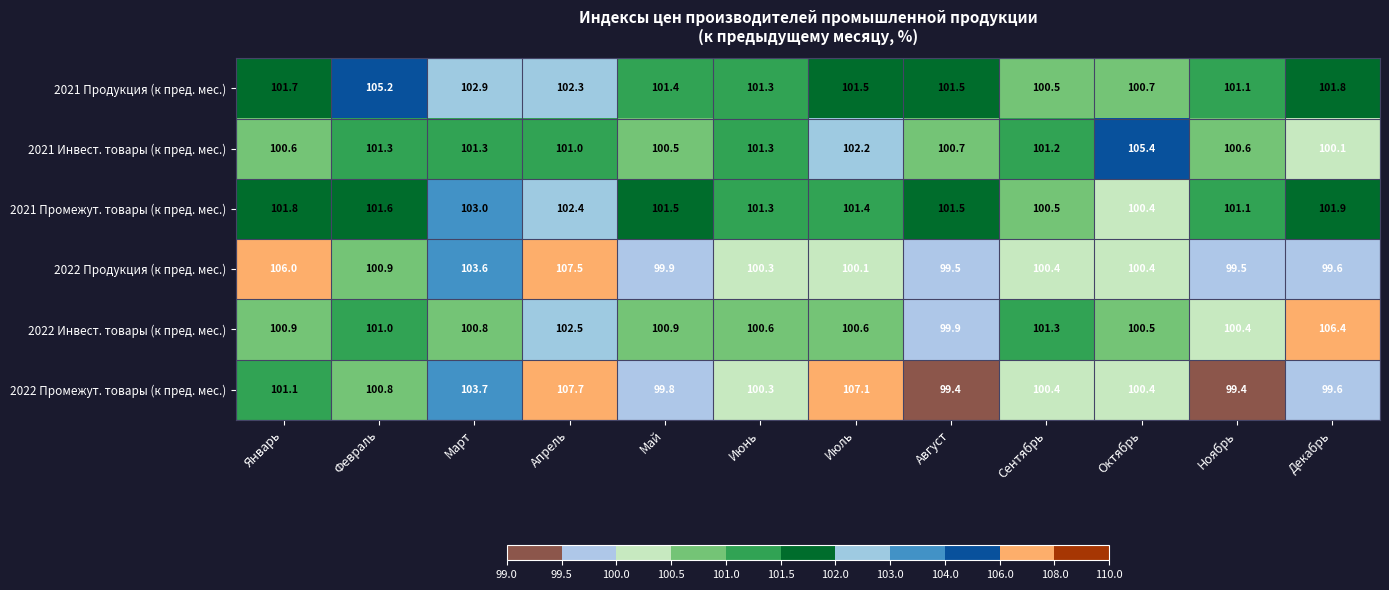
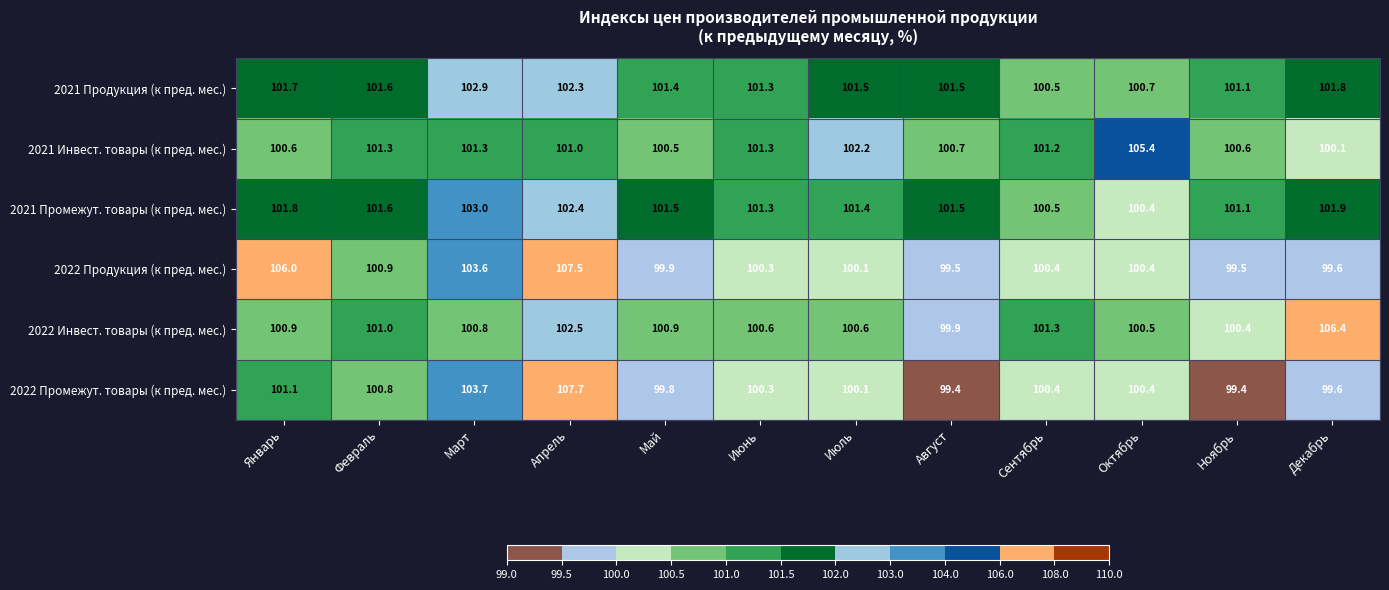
  {
    "2021 Продукция (к пред. мес.)": {
      "Январь": 101.7,
-     "Февраль": 105.2,
+     "Февраль": 101.6,
      "Март": 102.9,
      "Апрель": 102.3,
      "Май": 101.4,
      "Июнь": 101.3,
      "Июль": 101.5,
      "Август": 101.5,
      "Сентябрь": 100.5,
      "Октябрь": 100.7,
      "Ноябрь": 101.1,
      "Декабрь": 101.8
    },
    "2021 Инвест. товары (к пред. мес.)": {
      "Январь": 100.6,
      "Февраль": 101.3,
      "Март": 101.3,
      "Апрель": 101.0,
      "Май": 100.5,
      "Июнь": 101.3,
      "Июль": 102.2,
      "Август": 100.7,
      "Сентябрь": 101.2,
      "Октябрь": 105.4,
      "Ноябрь": 100.6,
      "Декабрь": 100.1
    },
    "2021 Промежут. товары (к пред. мес.)": {
      "Январь": 101.8,
      "Февраль": 101.6,
      "Март": 103.0,
      "Апрель": 102.4,
      "Май": 101.5,
      "Июнь": 101.3,
      "Июль": 101.4,
      "Август": 101.5,
      "Сентябрь": 100.5,
      "Октябрь": 100.4,
      "Ноябрь": 101.1,
      "Декабрь": 101.9
    },
    "2022 Продукция (к пред. мес.)": {
      "Январь": 106.0,
      "Февраль": 100.9,
      "Март": 103.6,
      "Апрель": 107.5,
      "Май": 99.9,
      "Июнь": 100.3,
      "Июль": 100.1,
      "Август": 99.5,
      "Сентябрь": 100.4,
      "Октябрь": 100.4,
      "Ноябрь": 99.5,
      "Декабрь": 99.6
    },
    "2022 Инвест. товары (к пред. мес.)": {
      "Январь": 100.9,
      "Февраль": 101.0,
      "Март": 100.8,
      "Апрель": 102.5,
      "Май": 100.9,
      "Июнь": 100.6,
      "Июль": 100.6,
      "Август": 99.9,
      "Сентябрь": 101.3,
      "Октябрь": 100.5,
      "Ноябрь": 100.4,
      "Декабрь": 106.4
    },
    "2022 Промежут. товары (к пред. мес.)": {
      "Январь": 101.1,
      "Февраль": 100.8,
      "Март": 103.7,
      "Апрель": 107.7,
      "Май": 99.8,
      "Июнь": 100.3,
-     "Июль": 107.1,
+     "Июль": 100.1,
      "Август": 99.4,
      "Сентябрь": 100.4,
      "Октябрь": 100.4,
      "Ноябрь": 99.4,
      "Декабрь": 99.6
    }
  }
